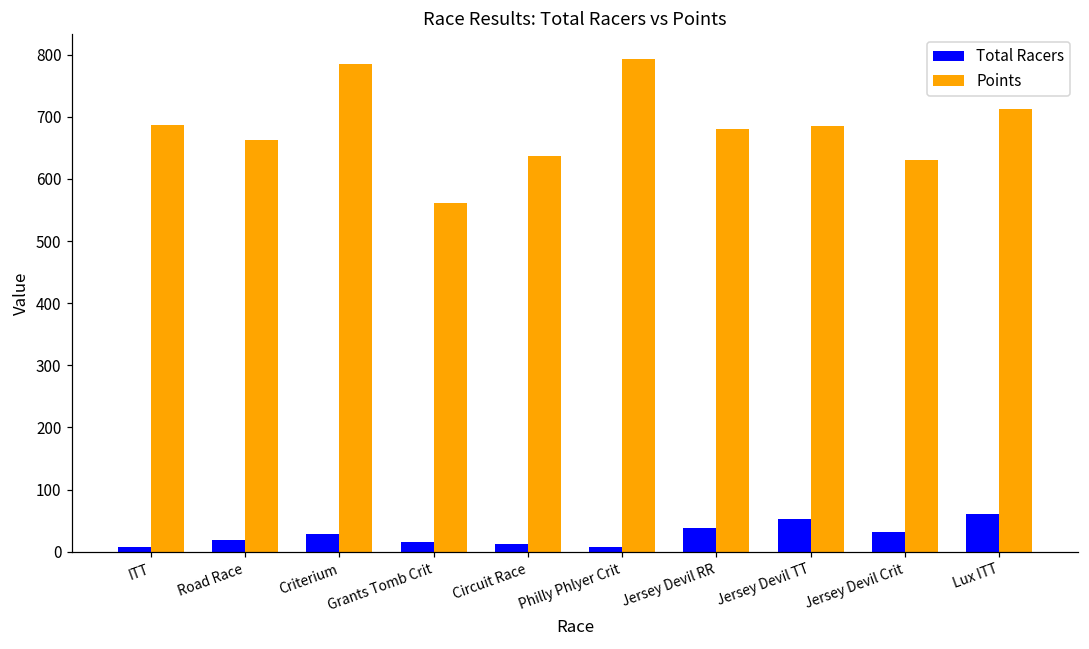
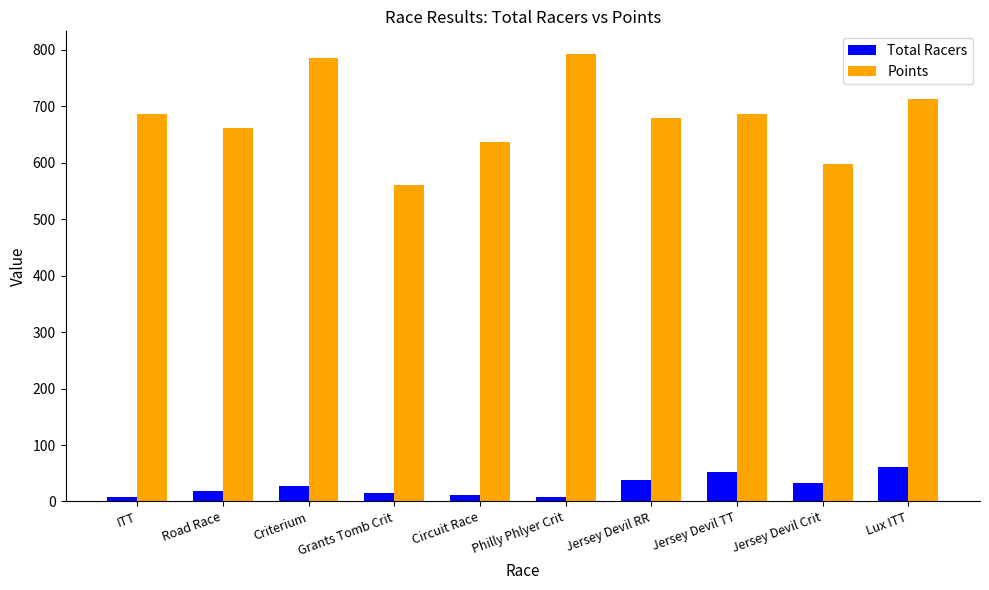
  {
    "Total Racers": {
      "ITT": 10,
      "Road Race": 20,
      "Criterium": 30,
      "Grants Tomb Crit": 20,
      "Circuit Race": 10,
      "Philly Phlyer Crit": 10,
      "Jersey Devil RR": 40,
      "Jersey Devil TT": 50,
      "Jersey Devil Crit": 30,
      "Lux ITT": 60
    },
    "Points": {
      "ITT": 690,
      "Road Race": 660,
      "Criterium": 790,
      "Grants Tomb Crit": 560,
      "Circuit Race": 640,
      "Philly Phlyer Crit": 790,
      "Jersey Devil RR": 680,
      "Jersey Devil TT": 690,
-     "Jersey Devil Crit": 630,
+     "Jersey Devil Crit": 600,
      "Lux ITT": 710
    }
  }
